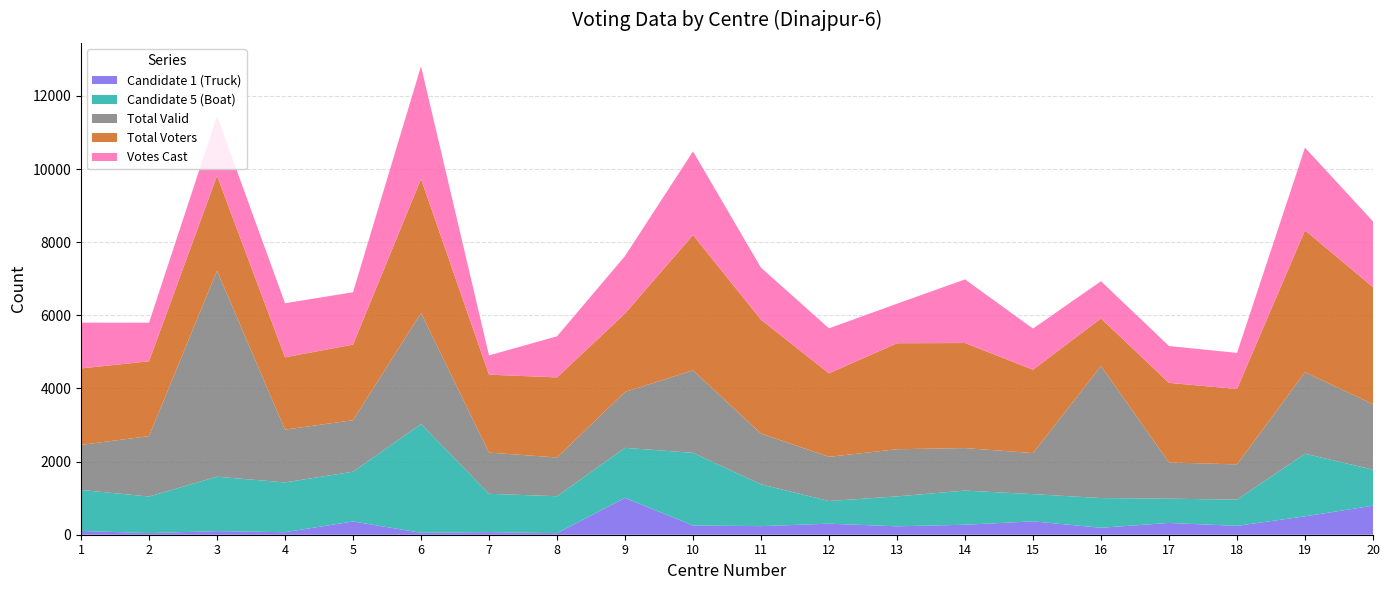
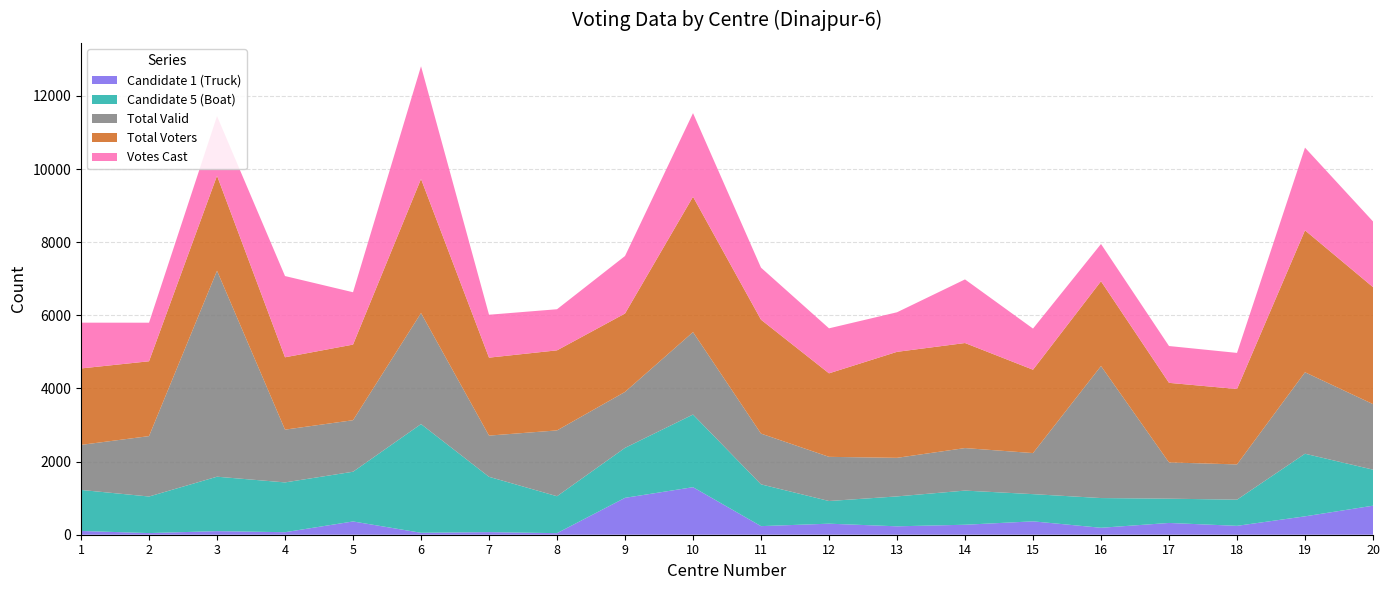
  {
    "Candidate 1 (Truck)": {
      "1": 100,
      "3": 100,
      "4": 100,
      "5": 400,
      "7": 100,
      "9": 1000,
-     "10": 300,
+     "10": 1300,
      "11": 200,
      "12": 300,
      "13": 200,
      "14": 300,
      "15": 400,
      "16": 200,
      "17": 300,
      "18": 200,
      "19": 500,
      "20": 800
    },
    "Candidate 5 (Boat)": {
      "1": 1100,
      "2": 1000,
      "3": 1500,
      "4": 1400,
      "5": 1400,
      "6": 3000,
-     "7": 1000,
+     "7": 1500,
      "8": 1000,
      "9": 1400,
      "10": 2000,
      "11": 1100,
      "12": 600,
      "13": 800,
      "14": 900,
      "15": 700,
      "16": 800,
      "17": 700,
      "18": 700,
      "19": 1700,
      "20": 1000
    },
    "Total Valid": {
      "1": 1200,
      "2": 1700,
      "3": 5600,
      "4": 1400,
      "5": 1400,
      "6": 3000,
      "7": 1100,
-     "8": 1100,
+     "8": 1800,
      "9": 1500,
      "10": 2300,
      "11": 1400,
      "12": 1200,
-     "13": 1300,
+     "13": 1100,
      "14": 1200,
      "15": 1100,
      "16": 3600,
      "17": 1000,
      "18": 1000,
      "19": 2200,
      "20": 1800
    },
    "Total Voters": {
      "1": 2100,
      "2": 2000,
      "3": 2600,
      "4": 2000,
      "5": 2100,
      "6": 3700,
      "7": 2100,
      "8": 2200,
      "9": 2100,
      "10": 3700,
      "11": 3100,
      "12": 2300,
      "13": 2900,
      "14": 2900,
      "15": 2300,
-     "16": 1300,
+     "16": 2300,
      "17": 2200,
      "18": 2100,
      "19": 3900,
      "20": 3200
    },
    "Votes Cast": {
      "1": 1300,
      "2": 1100,
-     "4": 1500,
+     "4": 2200,
      "5": 1400,
      "6": 3100,
-     "7": 500,
+     "7": 1200,
      "8": 1100,
      "9": 1600,
      "10": 2300,
      "11": 1400,
      "12": 1200,
      "13": 1100,
      "14": 1700,
      "15": 1100,
      "16": 1000,
      "17": 1000,
      "18": 1000,
      "19": 2300,
      "20": 1800
    }
  }
